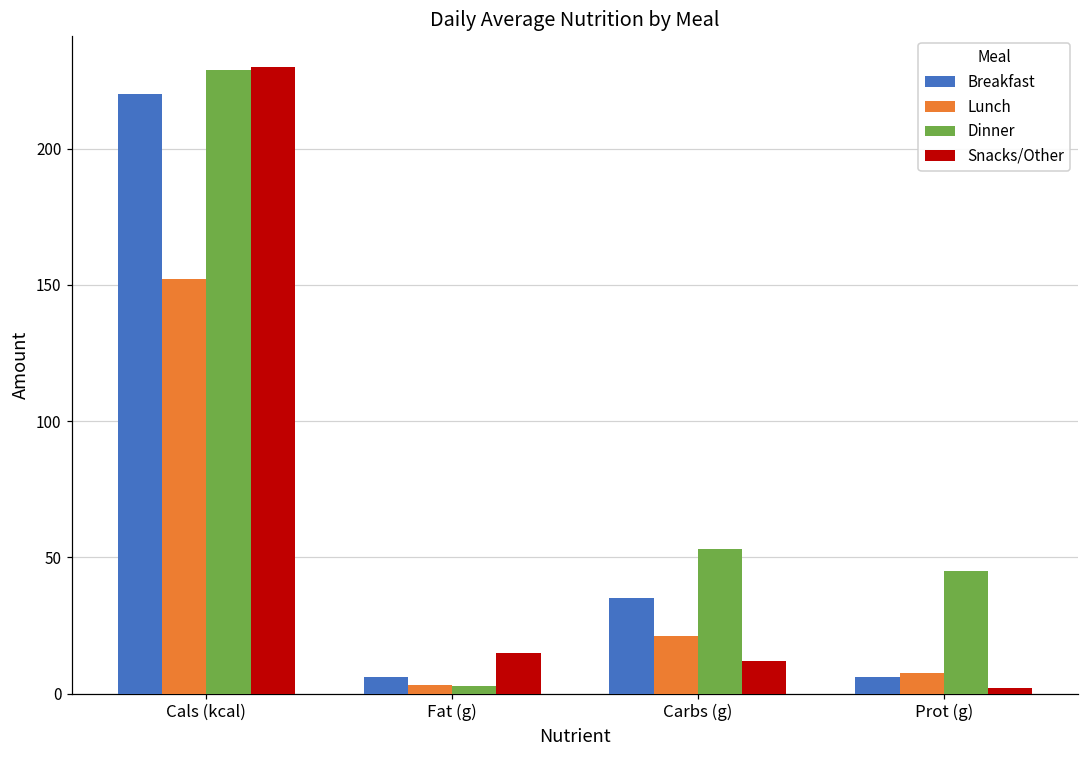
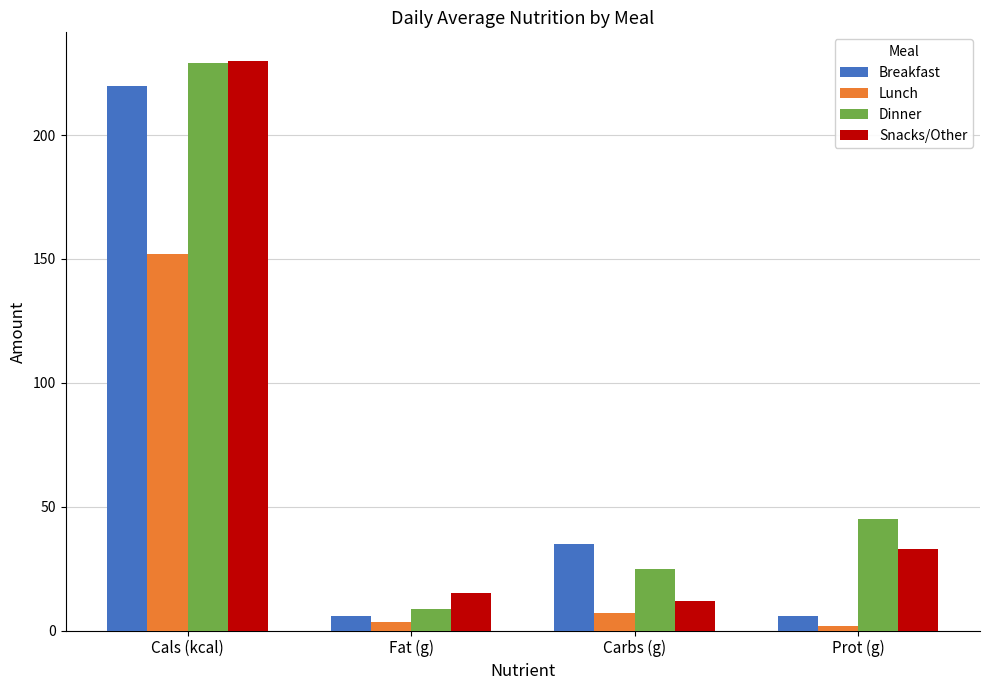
  {
    "Breakfast": {
      "Cals (kcal)": 220,
      "Fat (g)": 6,
      "Carbs (g)": 35,
      "Prot (g)": 6
    },
    "Lunch": {
      "Cals (kcal)": 152,
      "Fat (g)": 3,
-     "Carbs (g)": 21,
-     "Prot (g)": 8
+     "Carbs (g)": 7,
+     "Prot (g)": 2
    },
    "Dinner": {
      "Cals (kcal)": 229,
-     "Fat (g)": 3,
-     "Carbs (g)": 53,
+     "Fat (g)": 9,
+     "Carbs (g)": 25,
      "Prot (g)": 45
    },
    "Snacks/Other": {
      "Cals (kcal)": 230,
      "Fat (g)": 15,
      "Carbs (g)": 12,
-     "Prot (g)": 2
+     "Prot (g)": 33
    }
  }
